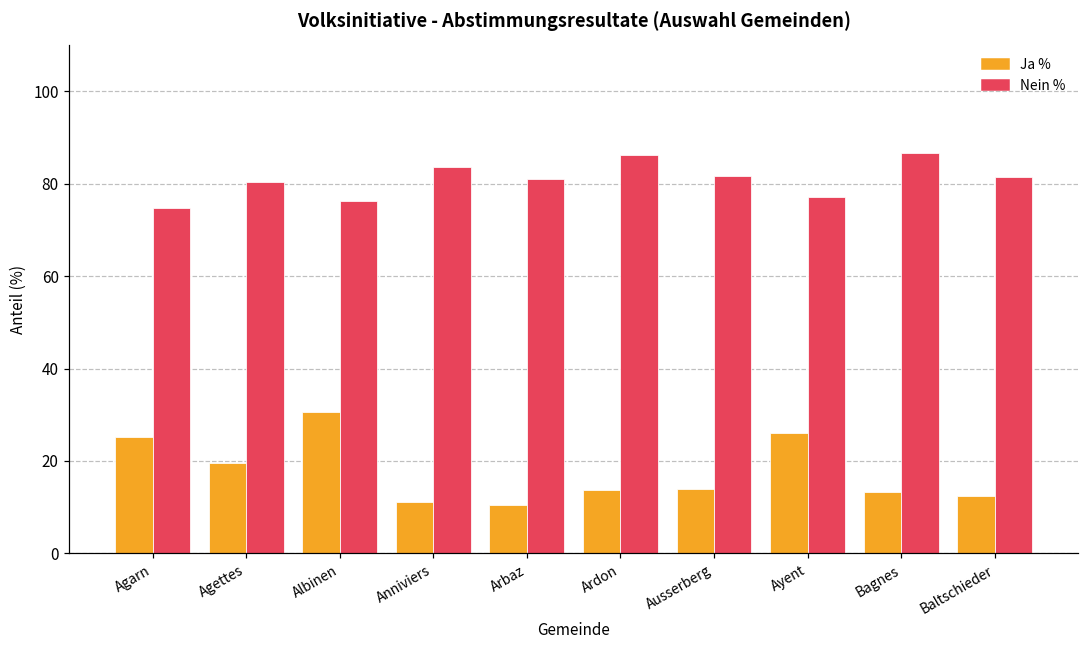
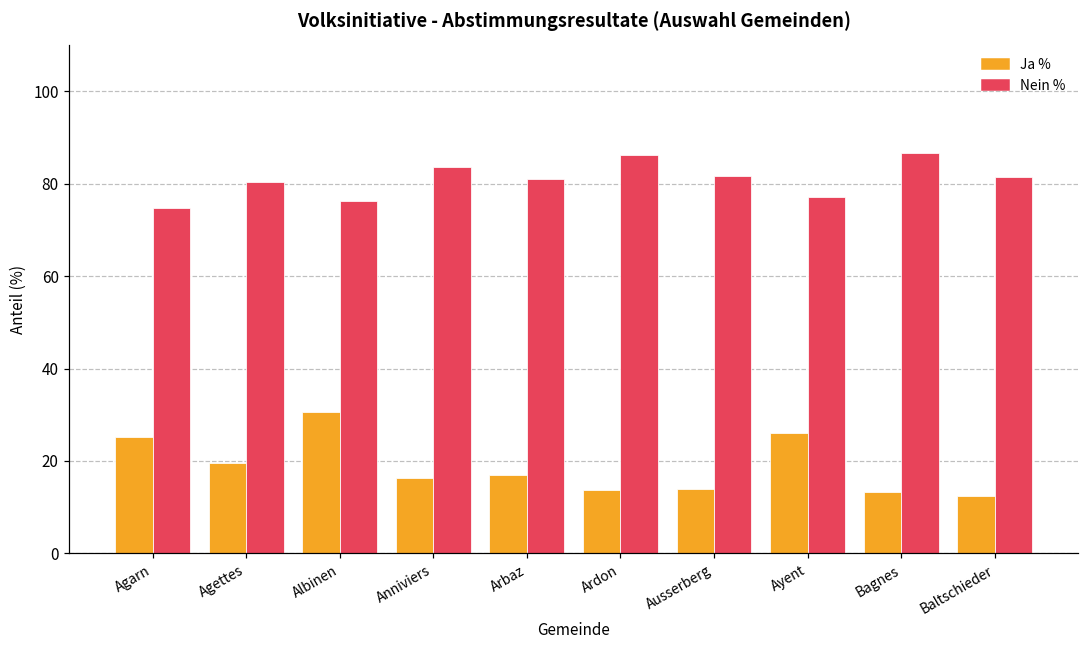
  {
    "Ja %": {
      "Agarn": 25,
      "Agettes": 20,
      "Albinen": 31,
-     "Anniviers": 11,
-     "Arbaz": 10,
+     "Anniviers": 16,
+     "Arbaz": 17,
      "Ardon": 14,
      "Ausserberg": 14,
      "Ayent": 26,
      "Bagnes": 13,
      "Baltschieder": 12
    },
    "Nein %": {
      "Agarn": 75,
      "Agettes": 80,
      "Albinen": 76,
      "Anniviers": 84,
      "Arbaz": 81,
      "Ardon": 86,
      "Ausserberg": 82,
      "Ayent": 77,
      "Bagnes": 87,
      "Baltschieder": 81
    }
  }
